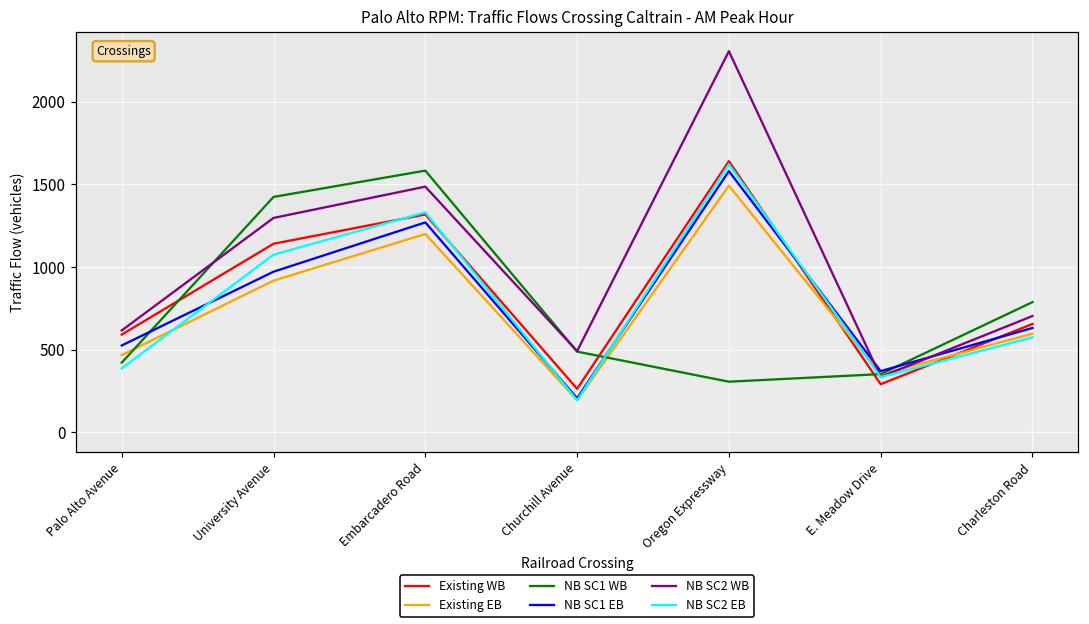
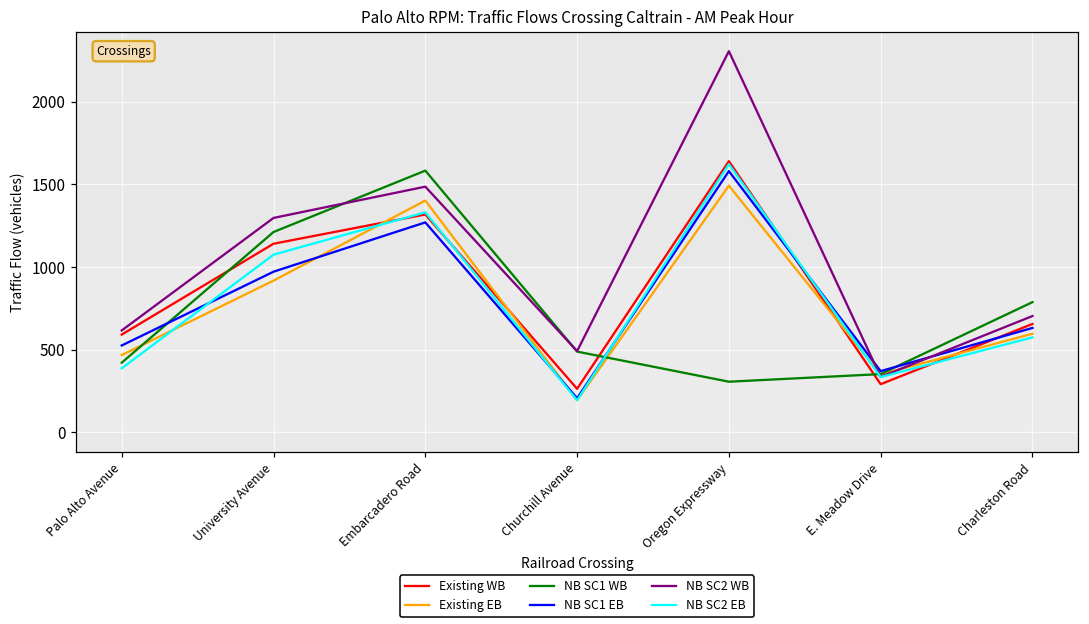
  {
    "Existing WB": {
      "Palo Alto Avenue": 590,
      "University Avenue": 1140,
      "Churchill Avenue": 260,
      "Oregon Expressway": 1640,
      "E. Meadow Drive": 290,
      "Charleston Road": 660
    },
    "Existing EB": {
      "Palo Alto Avenue": 470,
      "University Avenue": 920,
-     "Embarcadero Road": 1200,
+     "Embarcadero Road": 1400,
      "Oregon Expressway": 1490,
      "Charleston Road": 600
    },
    "NB SC1 WB": {
      "Palo Alto Avenue": 420,
-     "University Avenue": 1420,
+     "University Avenue": 1210,
      "Embarcadero Road": 1580,
      "Oregon Expressway": 310,
      "Charleston Road": 790
    },
    "NB SC1 EB": {
      "Palo Alto Avenue": 530,
      "University Avenue": 970,
      "Embarcadero Road": 1270,
      "Oregon Expressway": 1580,
      "E. Meadow Drive": 370,
      "Charleston Road": 630
    },
    "NB SC2 WB": {
      "Palo Alto Avenue": 620,
      "University Avenue": 1300,
      "Embarcadero Road": 1490,
      "Oregon Expressway": 2310,
      "Charleston Road": 700
    },
    "NB SC2 EB": {
      "Palo Alto Avenue": 390,
      "University Avenue": 1080,
      "Oregon Expressway": 1620,
      "Charleston Road": 580
    }
  }
